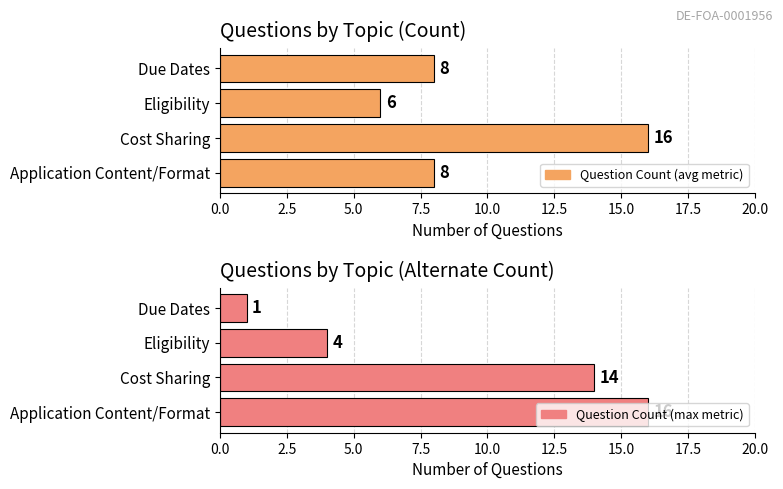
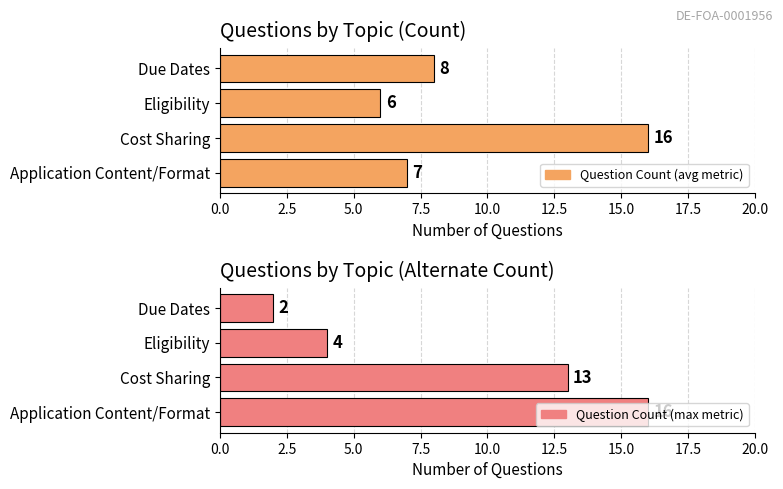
  {
    "Questions by Topic (Count)": {
      "Due Dates": 8,
      "Eligibility": 6,
      "Cost Sharing": 16,
-     "Application Content/Format": 8
+     "Application Content/Format": 7
    },
    "Questions by Topic (Alternate Count)": {
-     "Due Dates": 1,
+     "Due Dates": 2,
      "Eligibility": 4,
-     "Cost Sharing": 14
+     "Cost Sharing": 13
    }
  }
